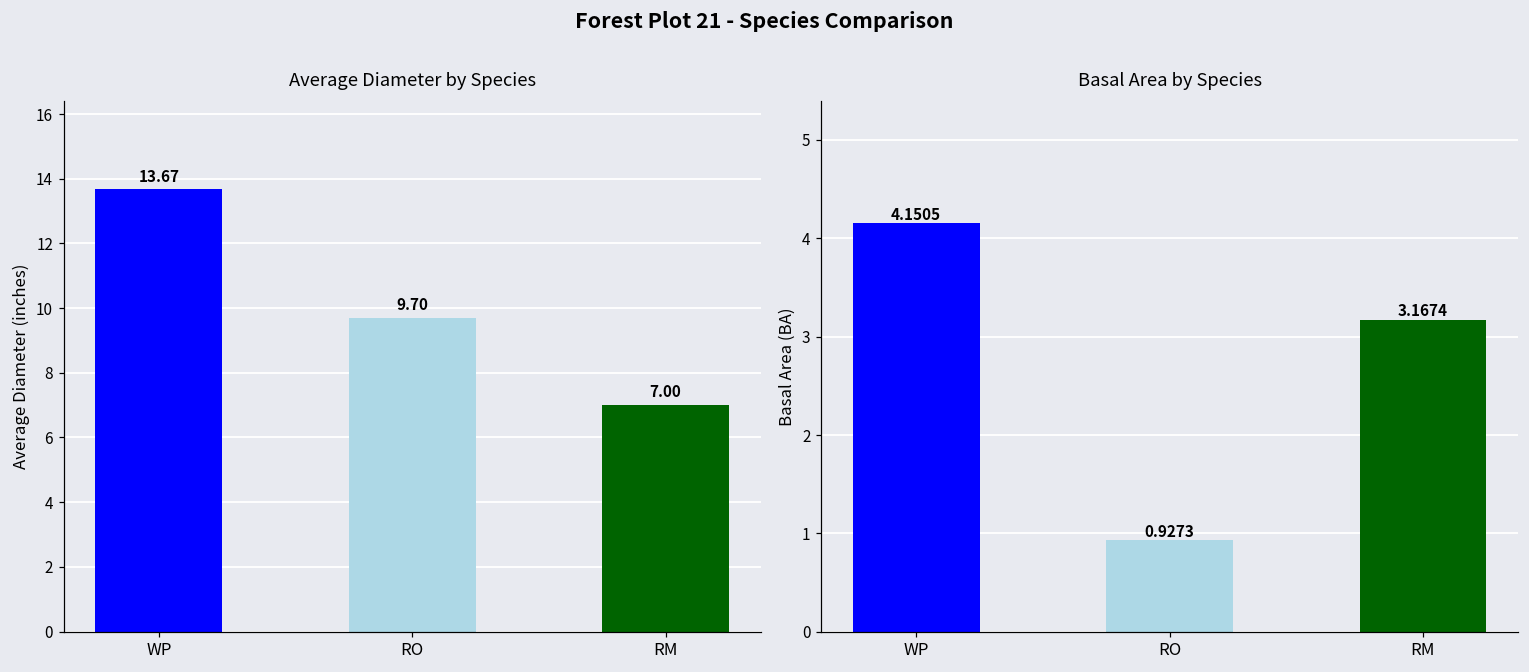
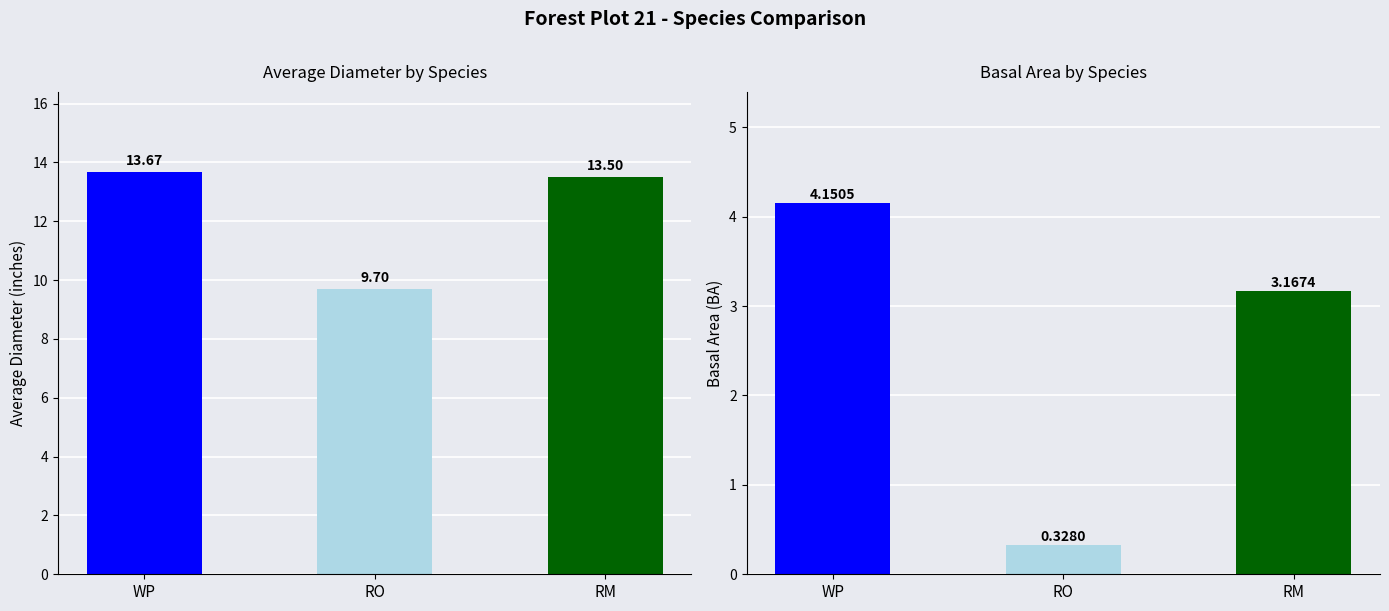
  {
    "Average Diameter by Species": {
      "WP": 13.67,
      "RO": 9.70,
-     "RM": 7.00
+     "RM": 13.50
    },
    "Basal Area by Species": {
      "WP": 4.1505,
-     "RO": 0.9273,
+     "RO": 0.3280,
      "RM": 3.1674
    }
  }
